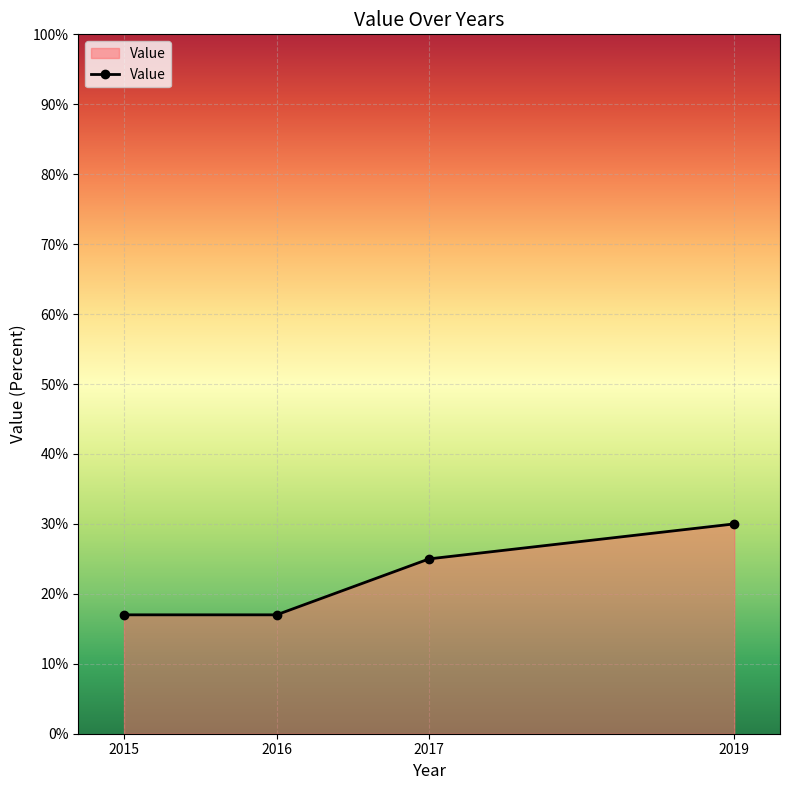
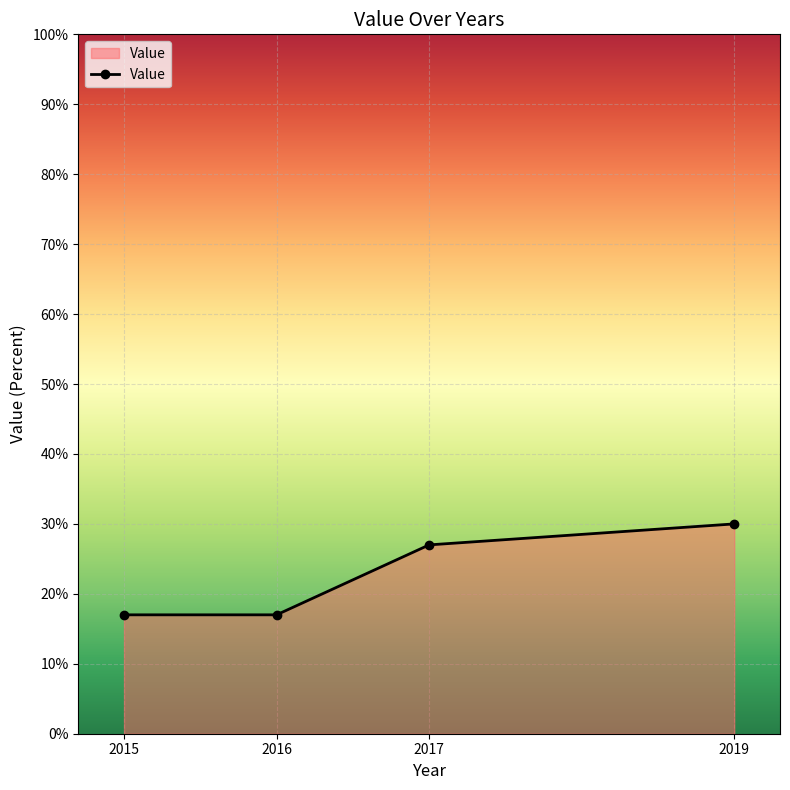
  {
    "2015": "17%",
    "2016": "17%",
-   "2017": "25%",
+   "2017": "27%",
    "2019": "30%"
  }
